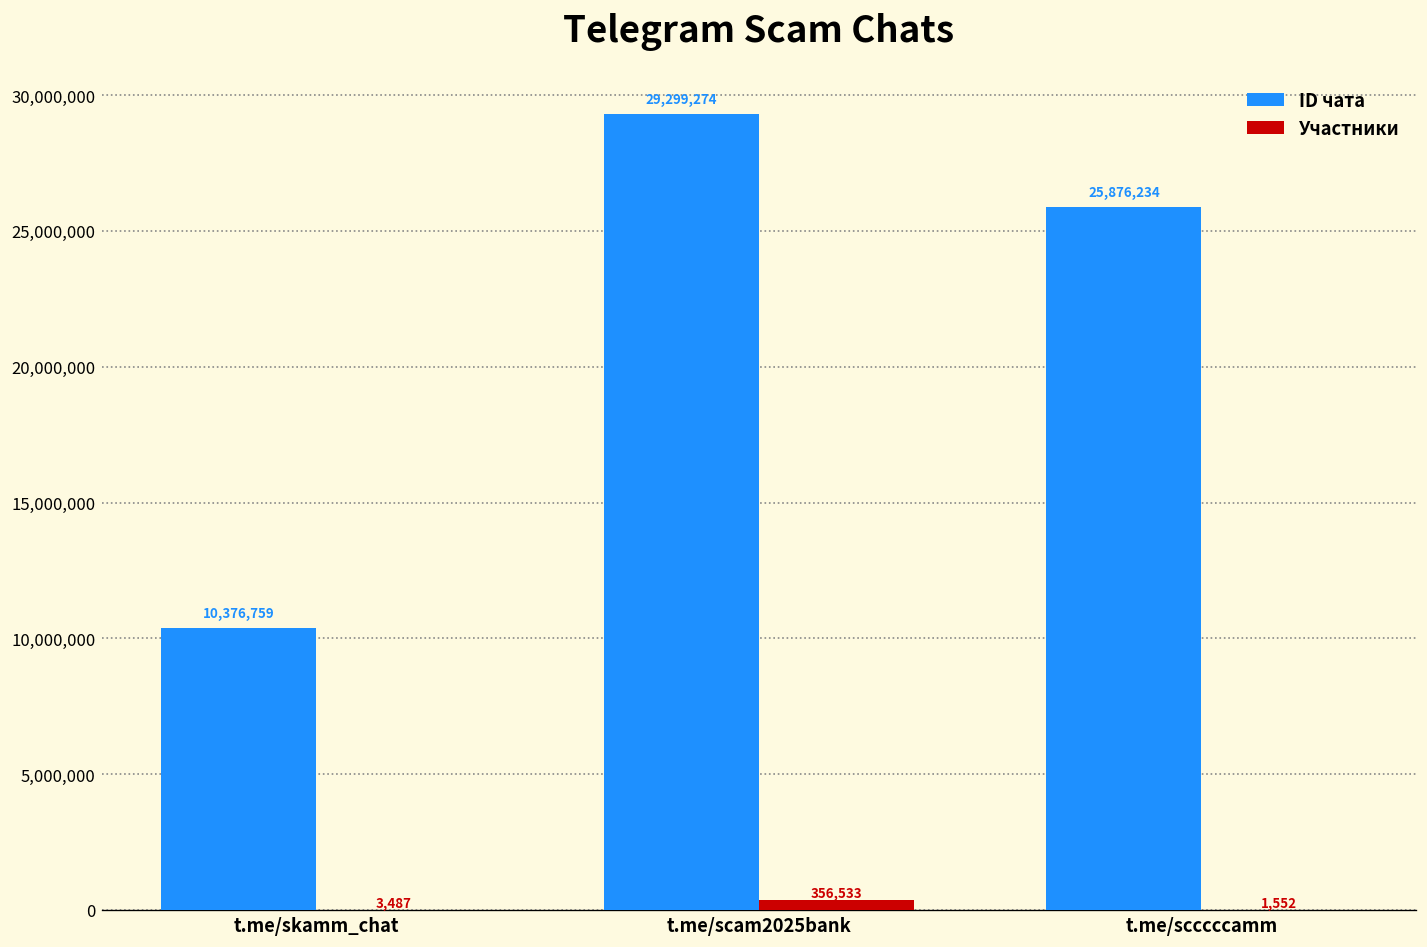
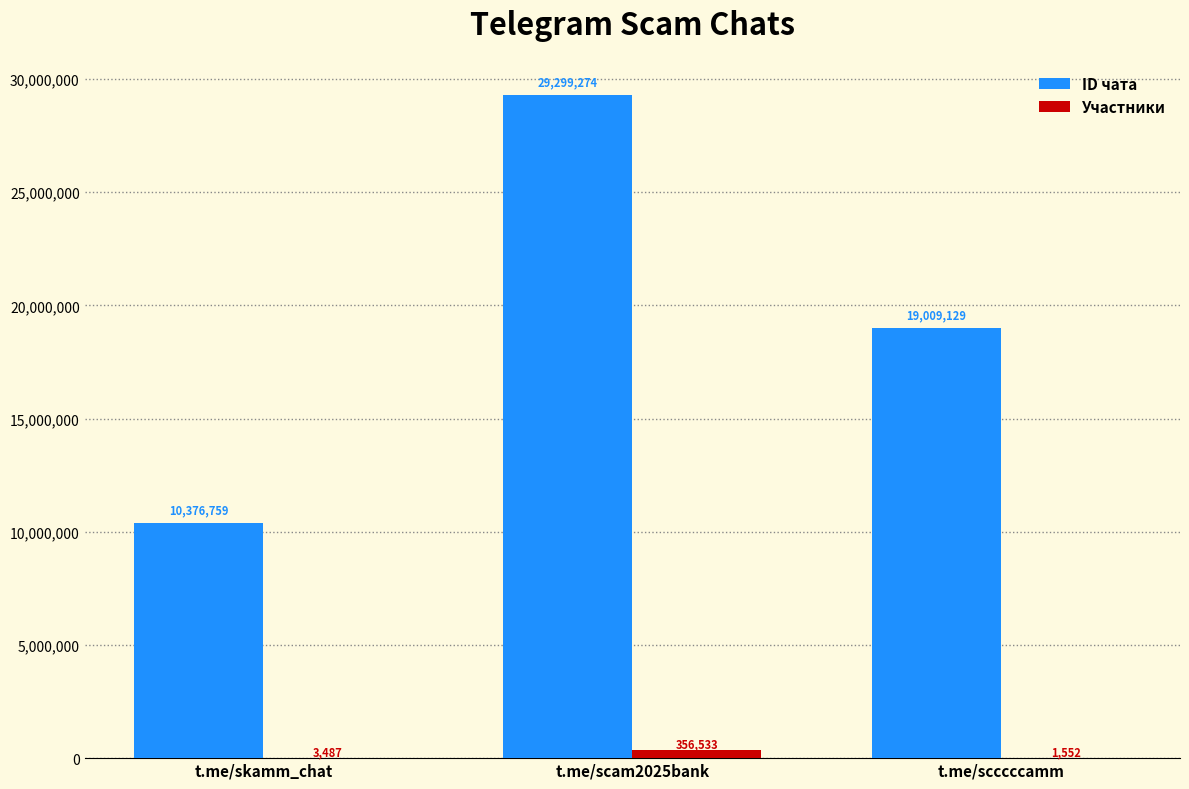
  {
    "ID чата": {
      "t.me/skamm_chat": "10,376,759",
      "t.me/scam2025bank": "29,299,274",
-     "t.me/scccccamm": "25,876,234"
+     "t.me/scccccamm": "19,009,129"
    },
    "Участники": {
      "t.me/skamm_chat": "3,487",
      "t.me/scam2025bank": "356,533",
      "t.me/scccccamm": "1,552"
    }
  }
